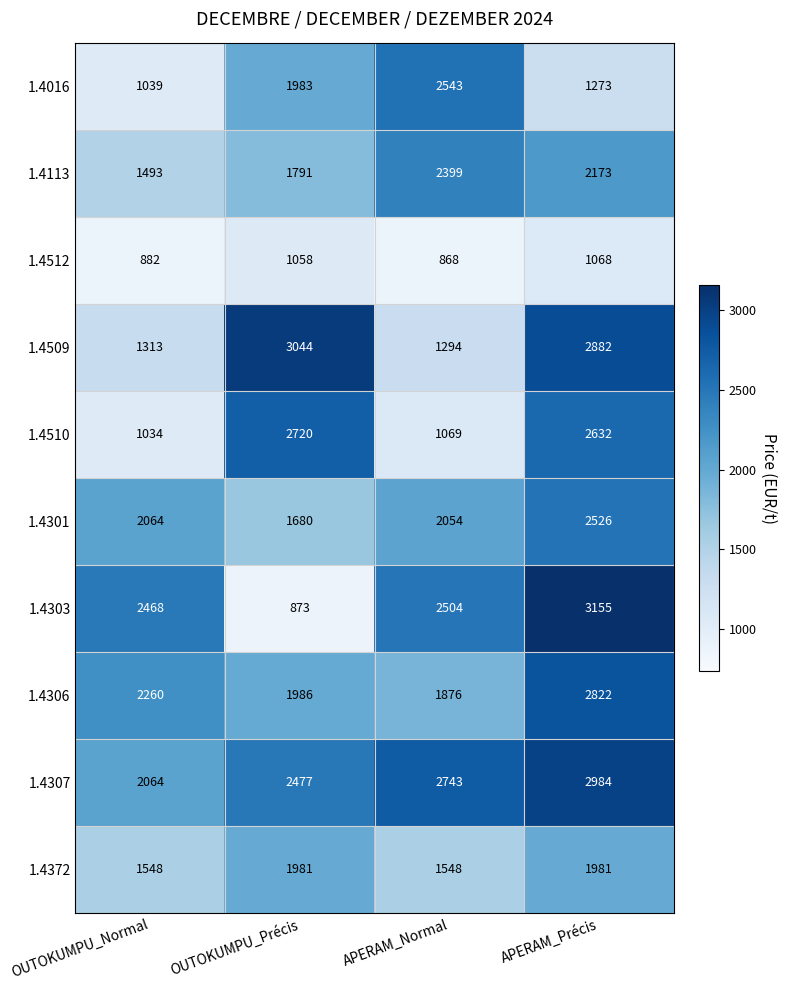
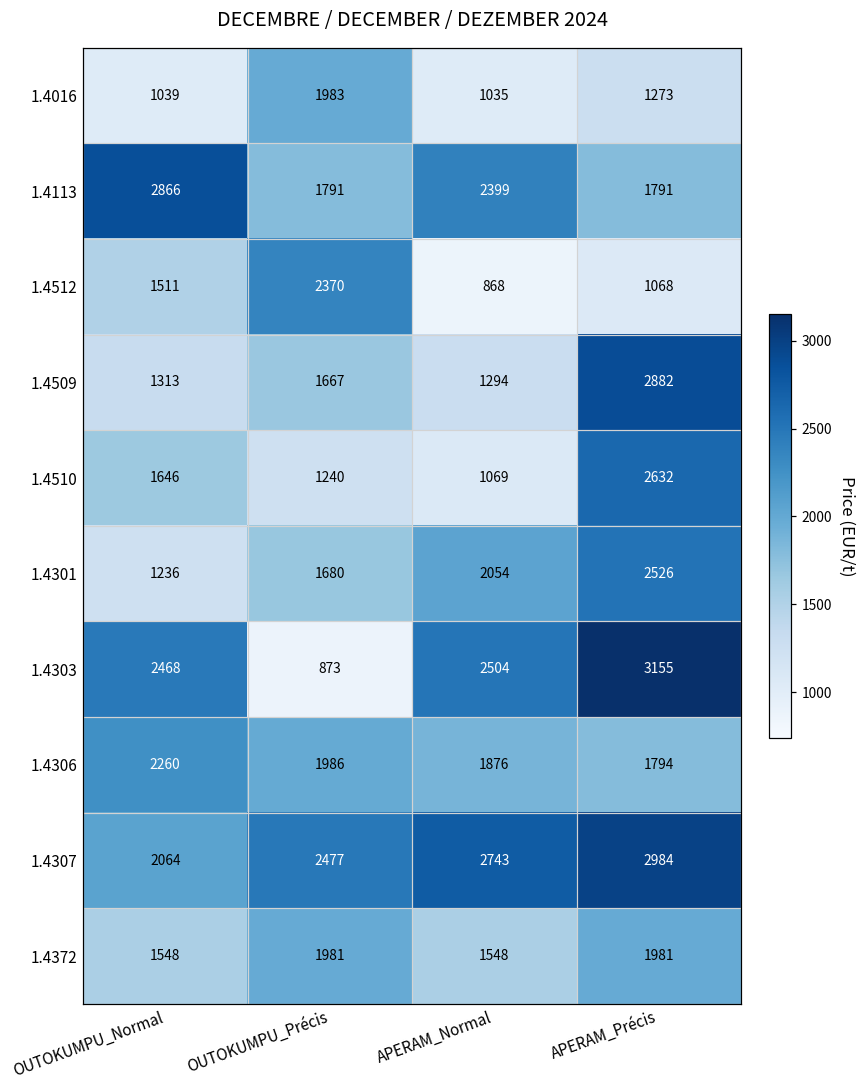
  {
    "1.4016": {
      "OUTOKUMPU_Normal": 1039,
      "OUTOKUMPU_Précis": 1983,
-     "APERAM_Normal": 2543,
+     "APERAM_Normal": 1035,
      "APERAM_Précis": 1273
    },
    "1.4113": {
-     "OUTOKUMPU_Normal": 1493,
+     "OUTOKUMPU_Normal": 2866,
      "OUTOKUMPU_Précis": 1791,
      "APERAM_Normal": 2399,
-     "APERAM_Précis": 2173
+     "APERAM_Précis": 1791
    },
    "1.4512": {
-     "OUTOKUMPU_Normal": 882,
-     "OUTOKUMPU_Précis": 1058,
+     "OUTOKUMPU_Normal": 1511,
+     "OUTOKUMPU_Précis": 2370,
      "APERAM_Normal": 868,
      "APERAM_Précis": 1068
    },
    "1.4509": {
      "OUTOKUMPU_Normal": 1313,
-     "OUTOKUMPU_Précis": 3044,
+     "OUTOKUMPU_Précis": 1667,
      "APERAM_Normal": 1294,
      "APERAM_Précis": 2882
    },
    "1.4510": {
-     "OUTOKUMPU_Normal": 1034,
-     "OUTOKUMPU_Précis": 2720,
+     "OUTOKUMPU_Normal": 1646,
+     "OUTOKUMPU_Précis": 1240,
      "APERAM_Normal": 1069,
      "APERAM_Précis": 2632
    },
    "1.4301": {
-     "OUTOKUMPU_Normal": 2064,
+     "OUTOKUMPU_Normal": 1236,
      "OUTOKUMPU_Précis": 1680,
      "APERAM_Normal": 2054,
      "APERAM_Précis": 2526
    },
    "1.4303": {
      "OUTOKUMPU_Normal": 2468,
      "OUTOKUMPU_Précis": 873,
      "APERAM_Normal": 2504,
      "APERAM_Précis": 3155
    },
    "1.4306": {
      "OUTOKUMPU_Normal": 2260,
      "OUTOKUMPU_Précis": 1986,
      "APERAM_Normal": 1876,
-     "APERAM_Précis": 2822
+     "APERAM_Précis": 1794
    },
    "1.4307": {
      "OUTOKUMPU_Normal": 2064,
      "OUTOKUMPU_Précis": 2477,
      "APERAM_Normal": 2743,
      "APERAM_Précis": 2984
    },
    "1.4372": {
      "OUTOKUMPU_Normal": 1548,
      "OUTOKUMPU_Précis": 1981,
      "APERAM_Normal": 1548,
      "APERAM_Précis": 1981
    }
  }
